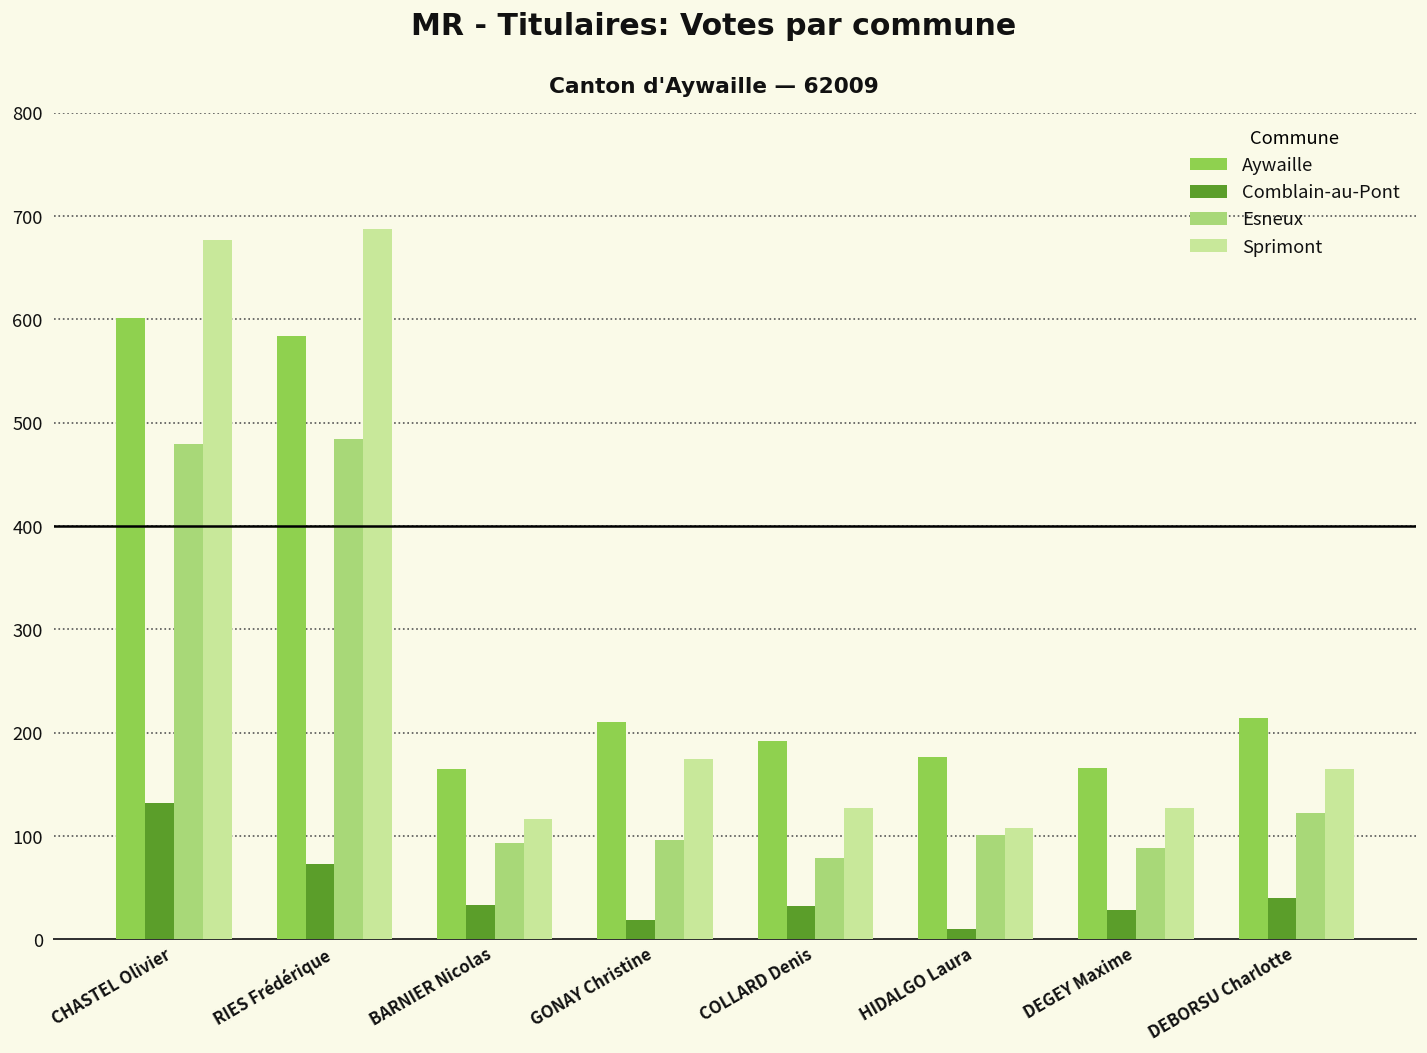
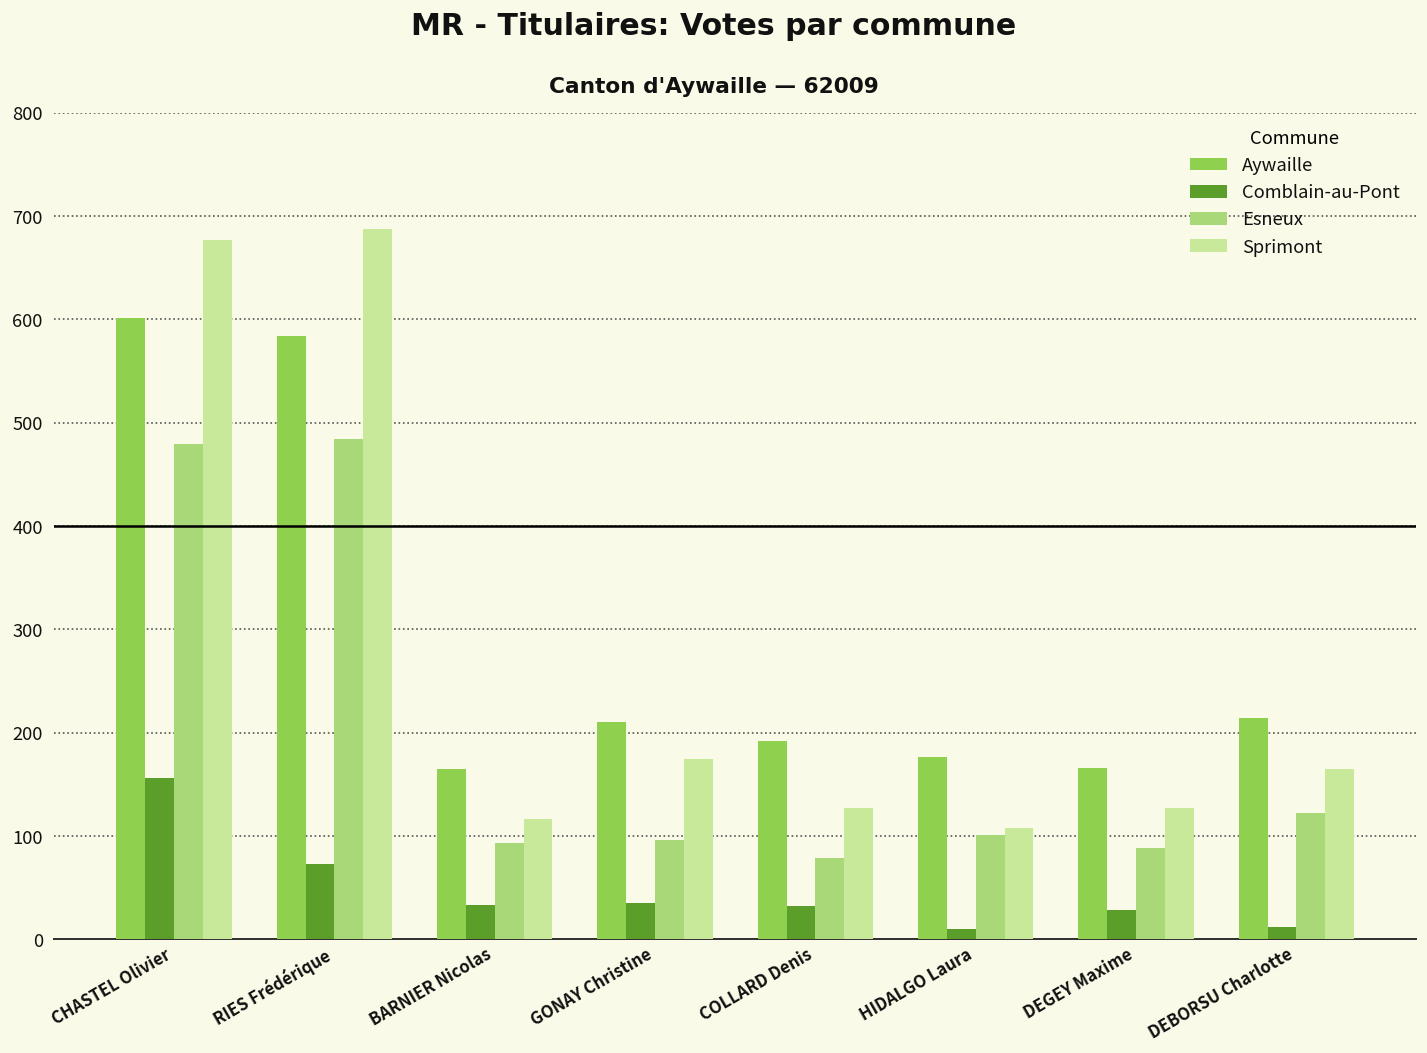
  {
    "Comblain-au-Pont": {
-     "CHASTEL Olivier": 130,
+     "CHASTEL Olivier": 160,
      "RIES Frédérique": 70,
      "BARNIER Nicolas": 30,
-     "GONAY Christine": 20,
+     "GONAY Christine": 40,
      "COLLARD Denis": 30,
      "HIDALGO Laura": 10,
      "DEGEY Maxime": 30,
-     "DEBORSU Charlotte": 40
+     "DEBORSU Charlotte": 10
    }
  }
